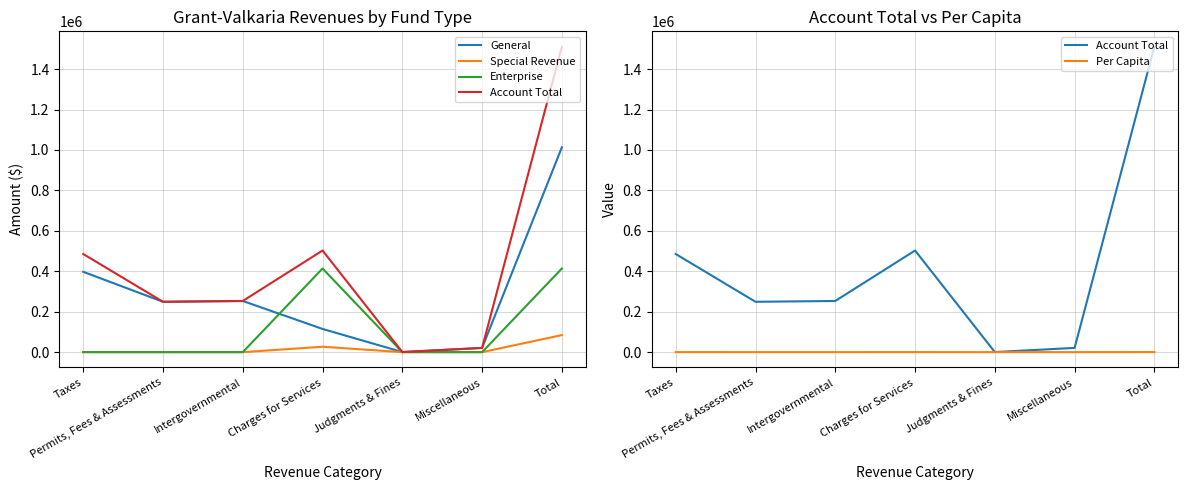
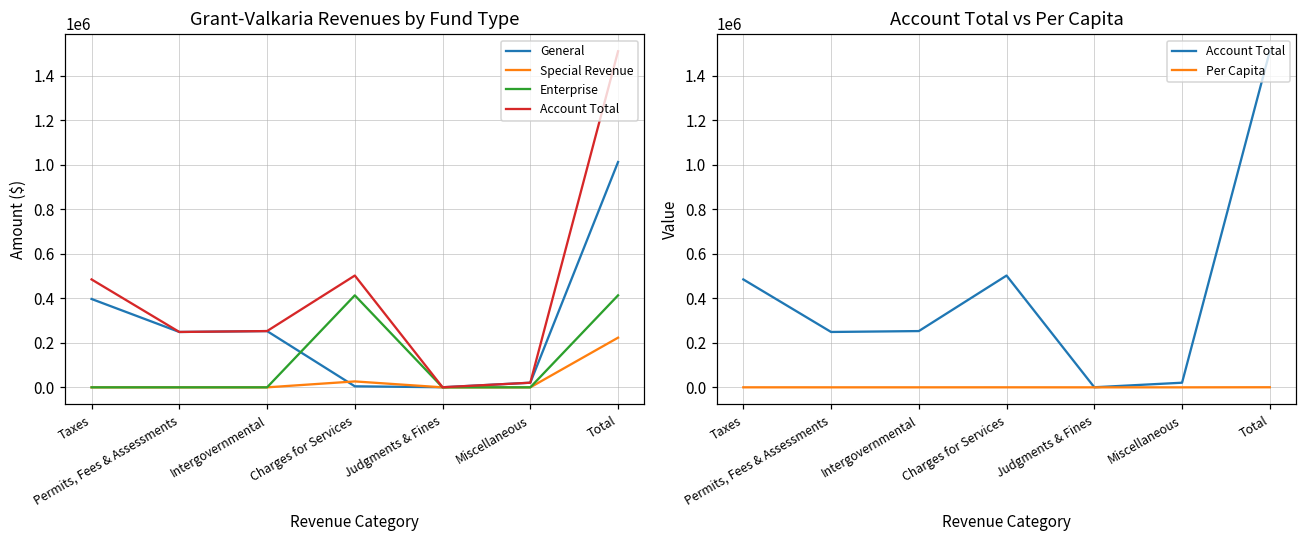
  {
    "Grant-Valkaria Revenues by Fund Type": {
      "General": {
        "Taxes": 400000,
-       "Charges for Services": 110000,
+       "Charges for Services": 0,
        "Total": 1010000
      },
      "Special Revenue": {
        "Charges for Services": 30000,
-       "Total": 80000
+       "Total": 220000
      },
      "Enterprise": {
        "Charges for Services": 410000,
        "Total": 410000
      }
    },
    "Account Total vs Per Capita": {
      "Account Total": {
        "Taxes": 490000,
        "Permits, Fees & Assessments": 250000,
        "Intergovernmental": 250000,
        "Charges for Services": 500000,
        "Miscellaneous": 20000
      },
      "Per Capita": {
        "Taxes": 0,
        "Permits, Fees & Assessments": 0,
        "Intergovernmental": 0,
        "Charges for Services": 0,
        "Miscellaneous": 0,
        "Total": 0
      }
    }
  }
